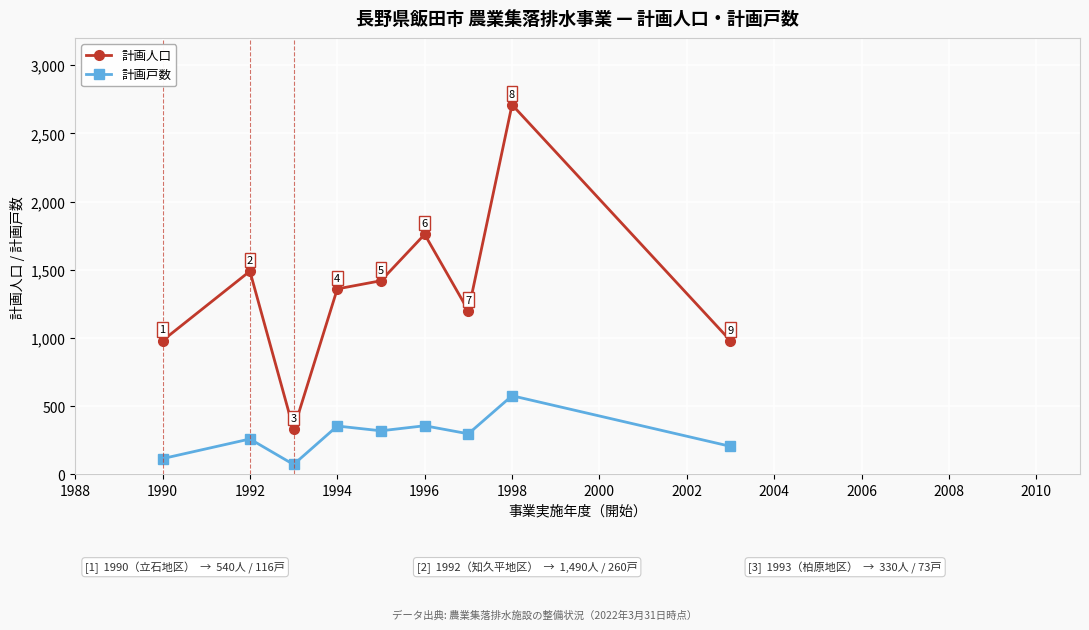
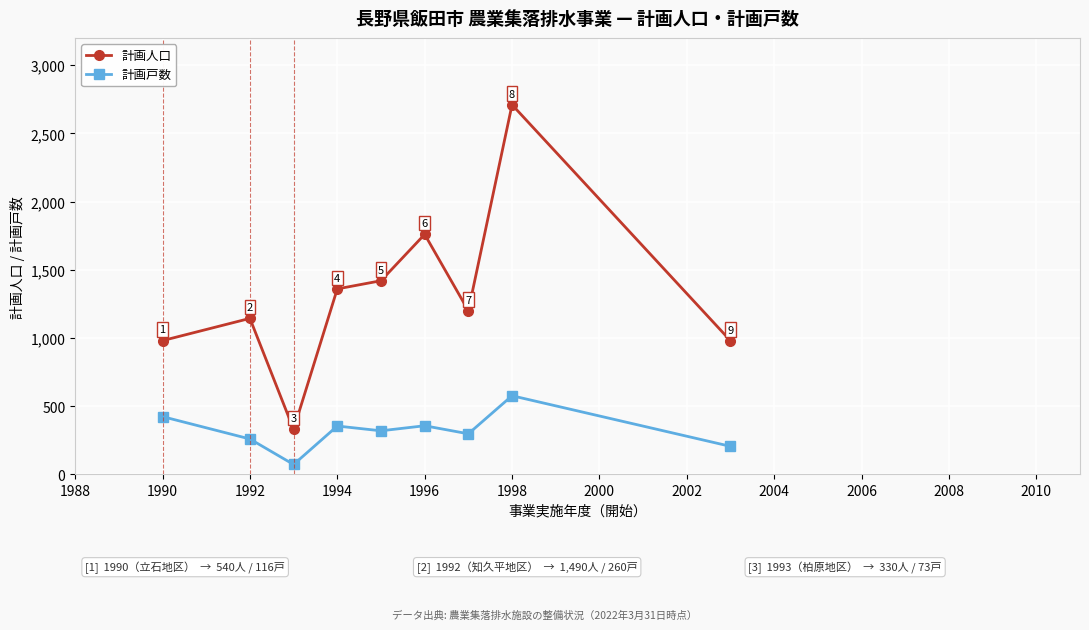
  {
    "計画人口": {
-     "1992": "1,490"
+     "1992": "1,140"
    },
    "計画戸数": {
-     "1990": "120",
+     "1990": "420",
      "1992": "260",
      "1994": "360",
      "1996": "360",
      "1998": "580"
    }
  }
